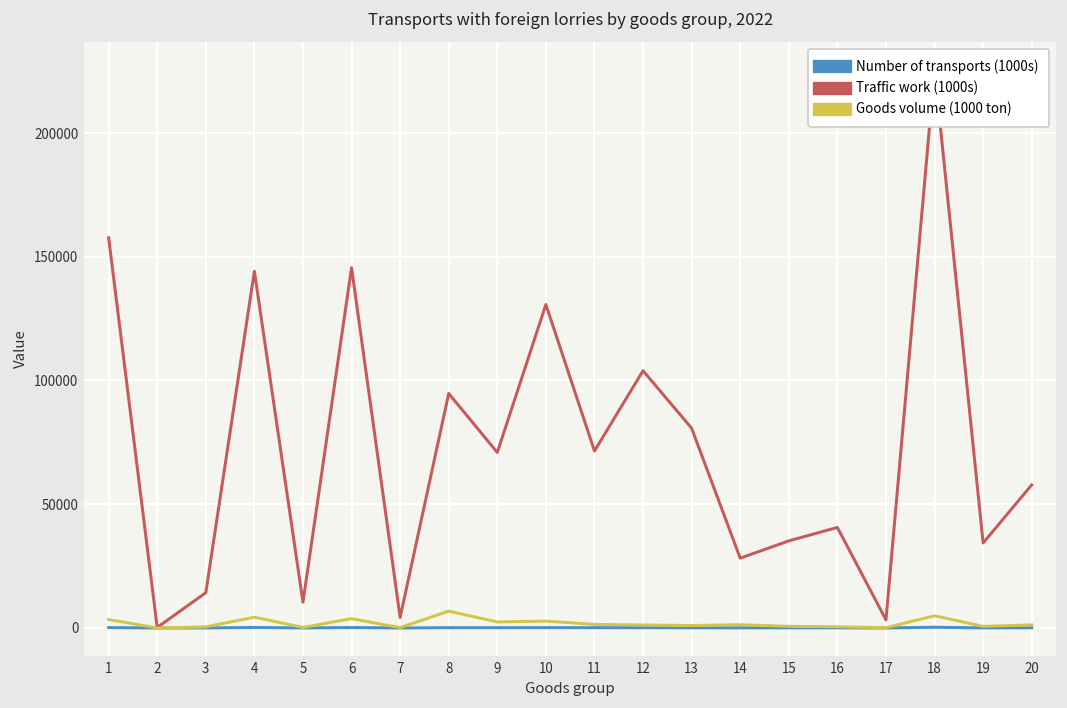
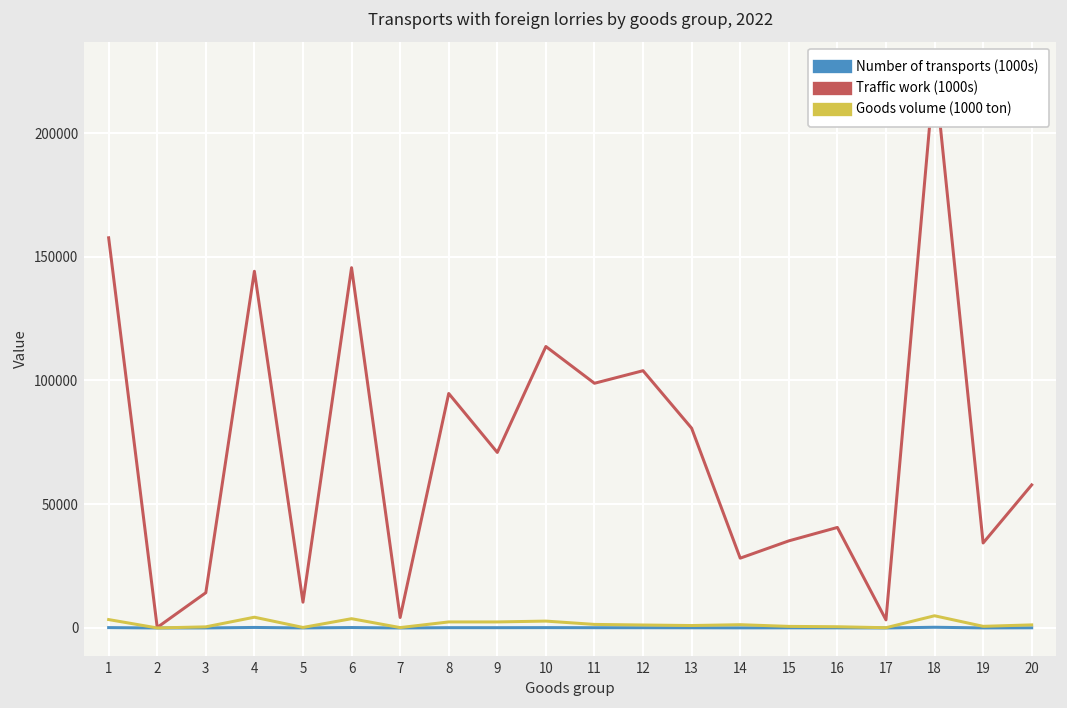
  {
    "Number of transports (1000s)": {
      "1": 0,
      "4": 0,
      "6": 0,
      "8": 0,
      "9": 0,
      "10": 0,
      "11": 0,
      "14": 0,
      "18": 0
    },
    "Traffic work (1000s)": {
      "1": 158000,
      "3": 14000,
      "4": 144000,
      "5": 10000,
      "6": 146000,
      "7": 4000,
      "8": 95000,
      "9": 71000,
-     "10": 131000,
-     "11": 72000,
+     "10": 114000,
+     "11": 99000,
      "12": 104000,
      "13": 81000,
      "14": 28000,
      "15": 35000,
      "16": 41000,
      "17": 3000,
      "19": 34000,
      "20": 58000
    },
    "Goods volume (1000 ton)": {
      "1": 3000,
      "4": 4000,
      "6": 4000,
-     "8": 7000,
+     "8": 2000,
      "9": 2000,
      "10": 3000,
      "11": 1000,
      "14": 1000,
      "18": 5000
    }
  }
